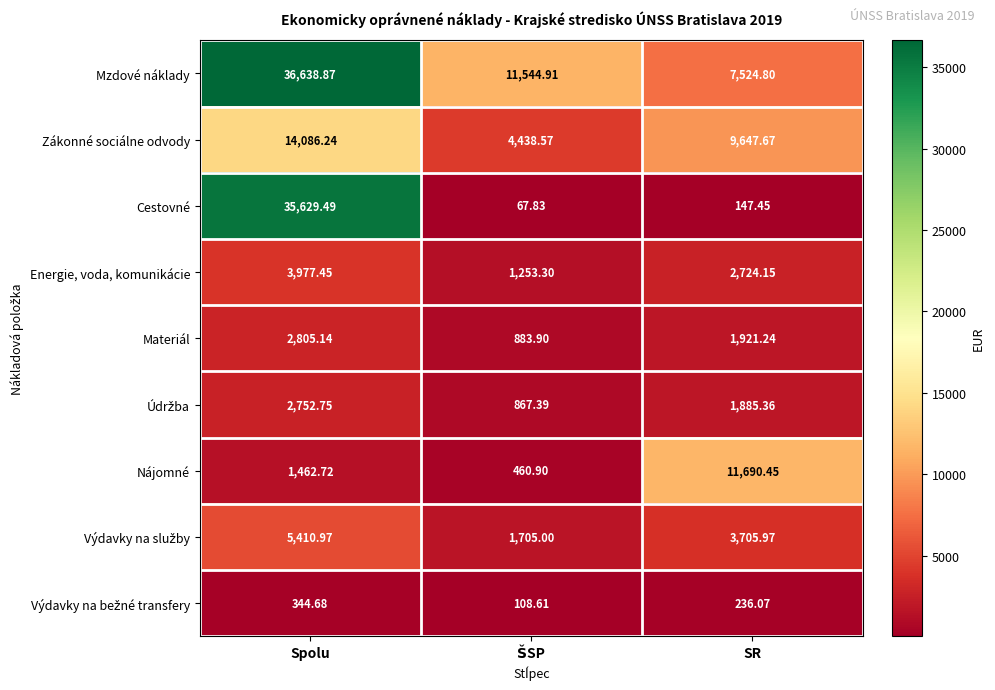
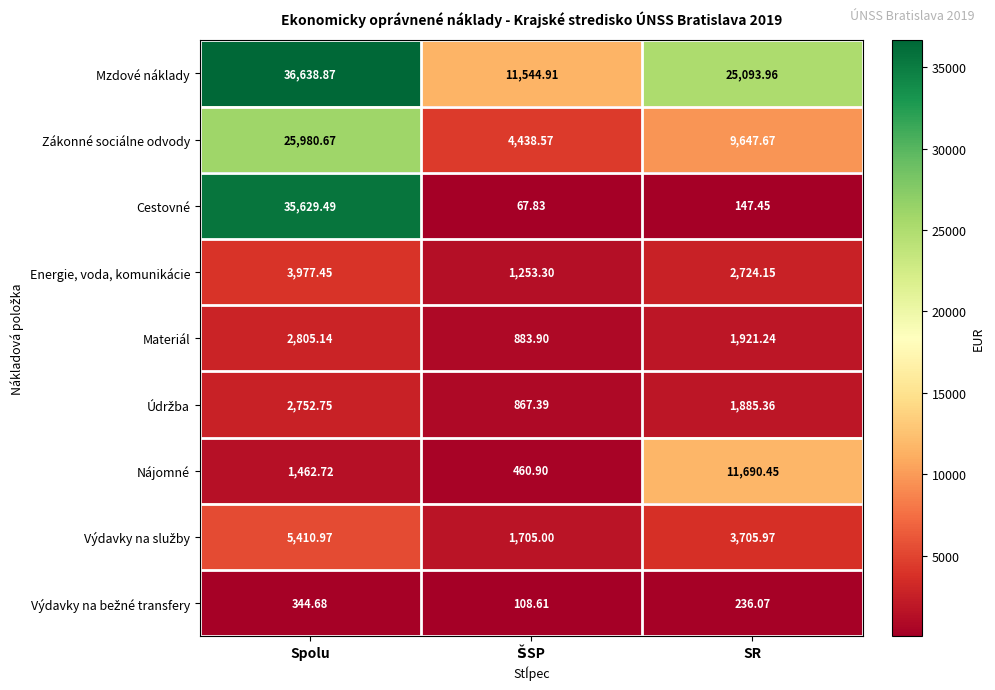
  {
    "Mzdové náklady": {
      "Spolu": "36,638.87",
      "ŠSP": "11,544.91",
-     "SR": "7,524.80"
+     "SR": "25,093.96"
    },
    "Zákonné sociálne odvody": {
-     "Spolu": "14,086.24",
+     "Spolu": "25,980.67",
      "ŠSP": "4,438.57",
      "SR": "9,647.67"
    },
    "Cestovné": {
      "Spolu": "35,629.49",
      "ŠSP": "67.83",
      "SR": "147.45"
    },
    "Energie, voda, komunikácie": {
      "Spolu": "3,977.45",
      "ŠSP": "1,253.30",
      "SR": "2,724.15"
    },
    "Materiál": {
      "Spolu": "2,805.14",
      "ŠSP": "883.90",
      "SR": "1,921.24"
    },
    "Údržba": {
      "Spolu": "2,752.75",
      "ŠSP": "867.39",
      "SR": "1,885.36"
    },
    "Nájomné": {
      "Spolu": "1,462.72",
      "ŠSP": "460.90",
      "SR": "11,690.45"
    },
    "Výdavky na služby": {
      "Spolu": "5,410.97",
      "ŠSP": "1,705.00",
      "SR": "3,705.97"
    },
    "Výdavky na bežné transfery": {
      "Spolu": "344.68",
      "ŠSP": "108.61",
      "SR": "236.07"
    }
  }
